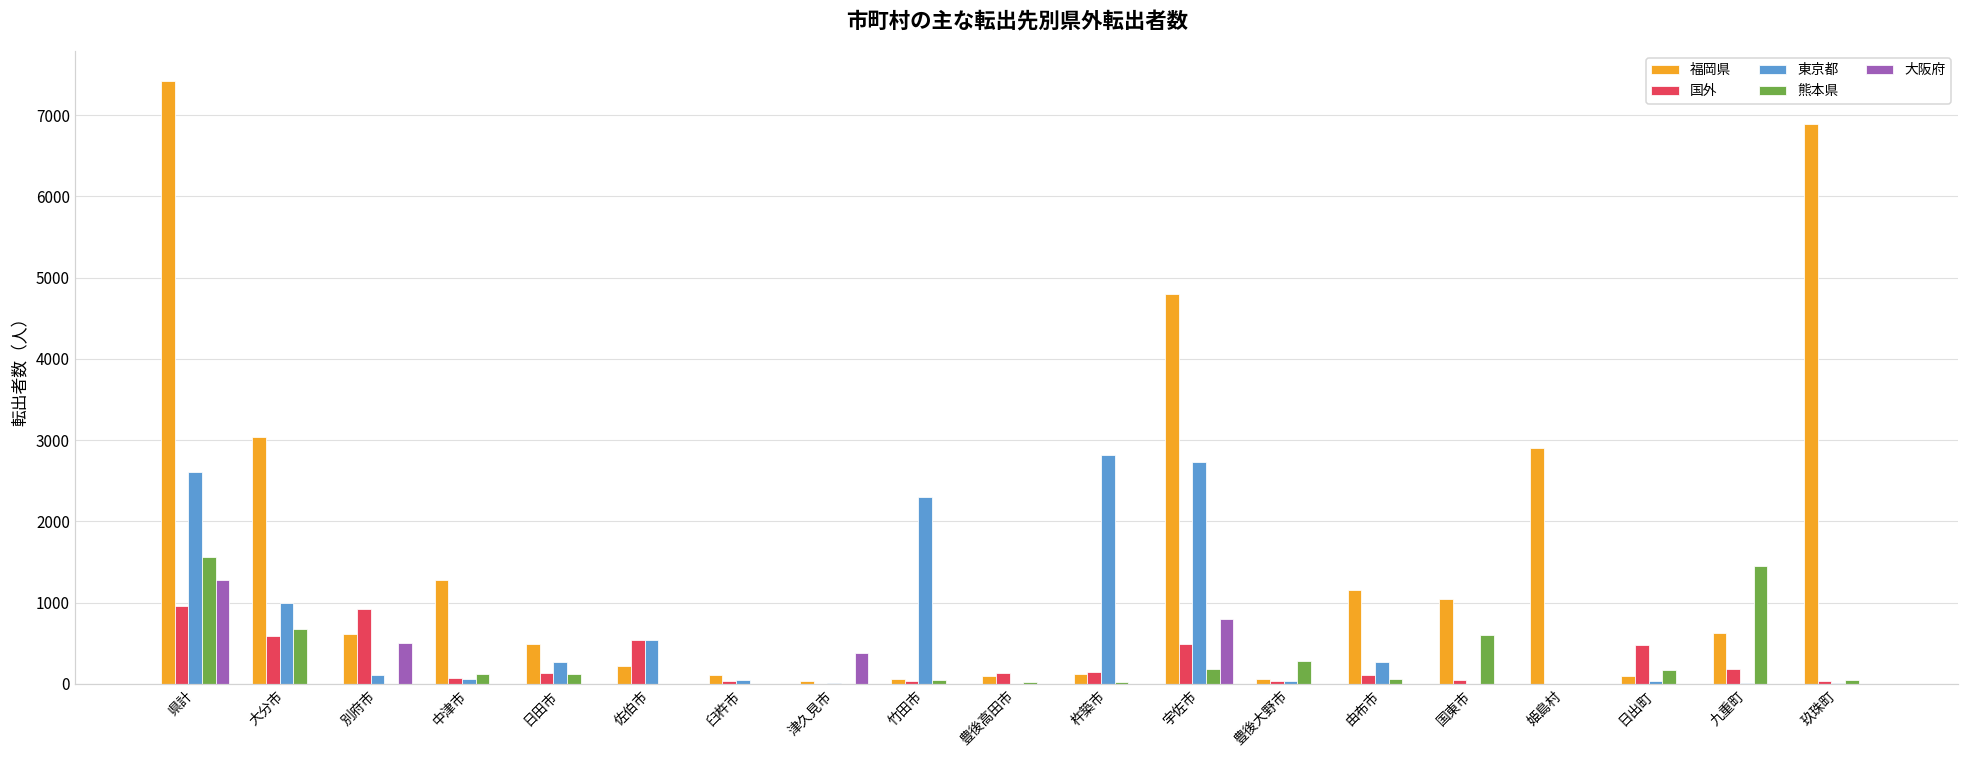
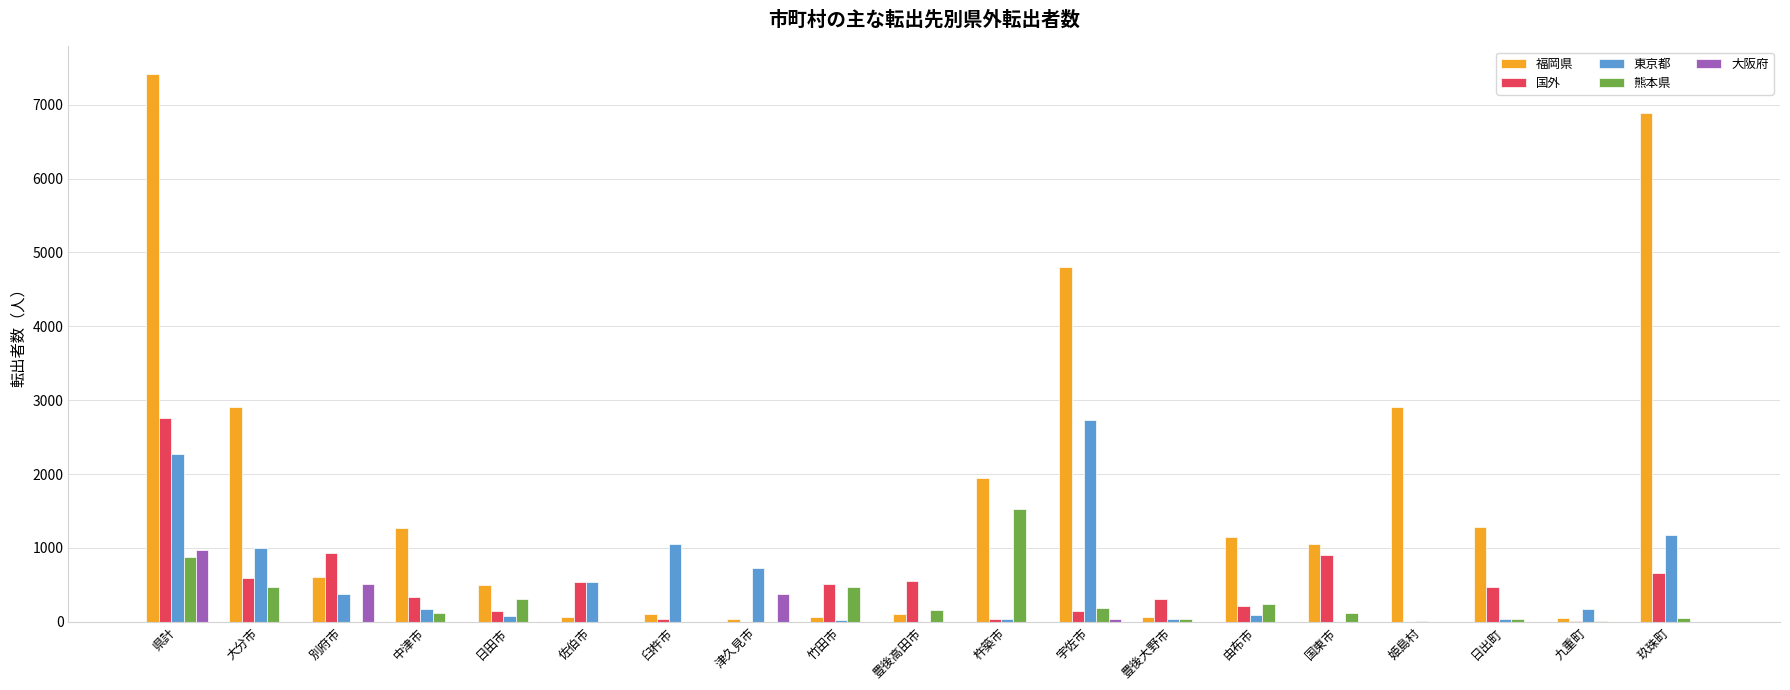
  {
    "福岡県": {
      "県計": 7400,
-     "大分市": 3000,
+     "大分市": 2900,
      "別府市": 600,
      "中津市": 1300,
      "日田市": 500,
-     "佐伯市": 200,
+     "佐伯市": 100,
      "臼杵市": 100,
      "竹田市": 100,
      "豊後高田市": 100,
-     "杵築市": 100,
+     "杵築市": 1900,
      "宇佐市": 4800,
      "豊後大野市": 100,
      "由布市": 1200,
      "国東市": 1100,
      "姫島村": 2900,
-     "日出町": 100,
-     "九重町": 600,
+     "日出町": 1300,
+     "九重町": 100,
      "玖珠町": 6900
    },
    "国外": {
-     "県計": 1000,
+     "県計": 2800,
      "大分市": 600,
      "別府市": 900,
-     "中津市": 100,
+     "中津市": 300,
      "日田市": 100,
      "佐伯市": 500,
      "臼杵市": 0,
      "津久見市": 0,
-     "竹田市": 0,
-     "豊後高田市": 100,
-     "杵築市": 100,
-     "宇佐市": 500,
-     "豊後大野市": 0,
-     "由布市": 100,
-     "国東市": 0,
+     "竹田市": 500,
+     "豊後高田市": 600,
+     "杵築市": 0,
+     "宇佐市": 100,
+     "豊後大野市": 300,
+     "由布市": 200,
+     "国東市": 900,
      "姫島村": 0,
      "日出町": 500,
-     "九重町": 200,
-     "玖珠町": 0
+     "九重町": 0,
+     "玖珠町": 700
    },
    "東京都": {
-     "県計": 2600,
+     "県計": 2300,
      "大分市": 1000,
-     "別府市": 100,
-     "中津市": 100,
-     "日田市": 300,
+     "別府市": 400,
+     "中津市": 200,
+     "日田市": 100,
      "佐伯市": 500,
-     "臼杵市": 0,
-     "津久見市": 0,
-     "竹田市": 2300,
+     "臼杵市": 1100,
+     "津久見市": 700,
+     "竹田市": 0,
      "豊後高田市": 0,
-     "杵築市": 2800,
+     "杵築市": 0,
      "宇佐市": 2700,
      "豊後大野市": 0,
-     "由布市": 300,
+     "由布市": 100,
      "国東市": 0,
      "日出町": 0,
-     "九重町": 0,
-     "玖珠町": 0
+     "九重町": 200,
+     "玖珠町": 1200
    },
    "熊本県": {
-     "県計": 1600,
-     "大分市": 700,
+     "県計": 900,
+     "大分市": 500,
      "別府市": 0,
      "中津市": 100,
-     "日田市": 100,
+     "日田市": 300,
      "佐伯市": 0,
      "臼杵市": 0,
      "津久見市": 0,
-     "竹田市": 100,
-     "豊後高田市": 0,
-     "杵築市": 0,
+     "竹田市": 500,
+     "豊後高田市": 200,
+     "杵築市": 1500,
      "宇佐市": 200,
-     "豊後大野市": 300,
-     "由布市": 100,
-     "国東市": 600,
+     "豊後大野市": 0,
+     "由布市": 200,
+     "国東市": 100,
      "姫島村": 0,
-     "日出町": 200,
-     "九重町": 1500,
+     "日出町": 0,
+     "九重町": 0,
      "玖珠町": 0
    },
    "大阪府": {
-     "県計": 1300,
+     "県計": 1000,
      "大分市": 0,
      "別府市": 500,
      "中津市": 0,
      "日田市": 0,
      "佐伯市": 0,
      "臼杵市": 0,
      "津久見市": 400,
      "竹田市": 0,
      "豊後高田市": 0,
      "杵築市": 0,
-     "宇佐市": 800,
+     "宇佐市": 0,
      "豊後大野市": 0,
      "由布市": 0,
      "国東市": 0,
      "姫島村": 0,
      "日出町": 0,
      "九重町": 0,
      "玖珠町": 0
    }
  }
